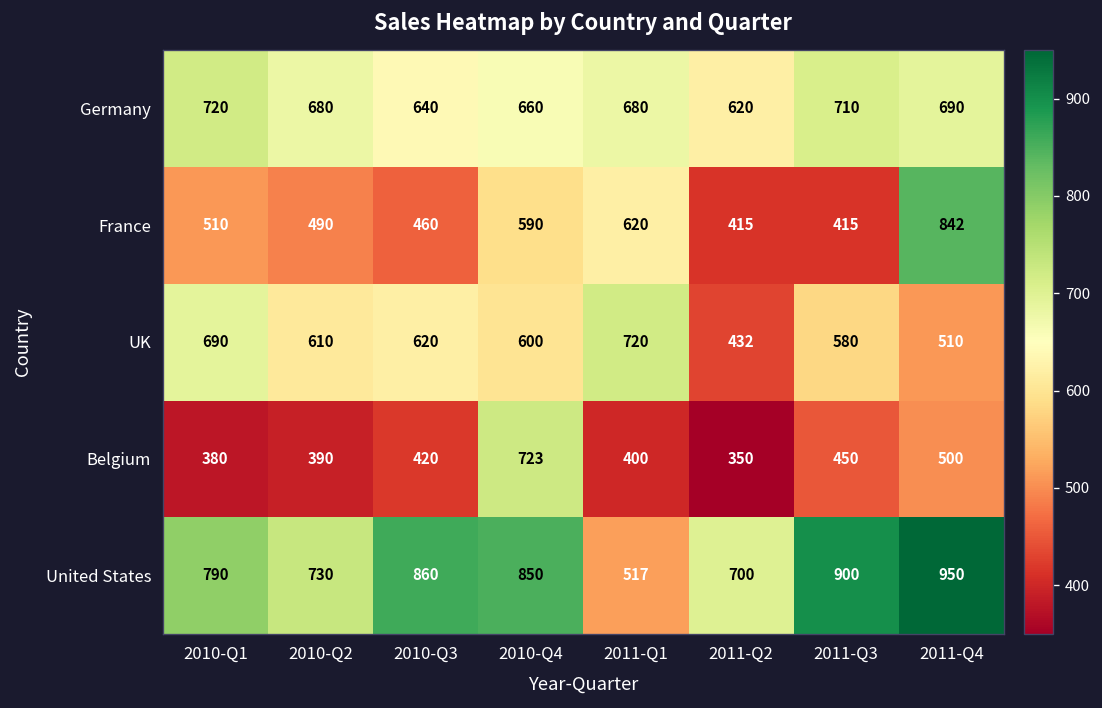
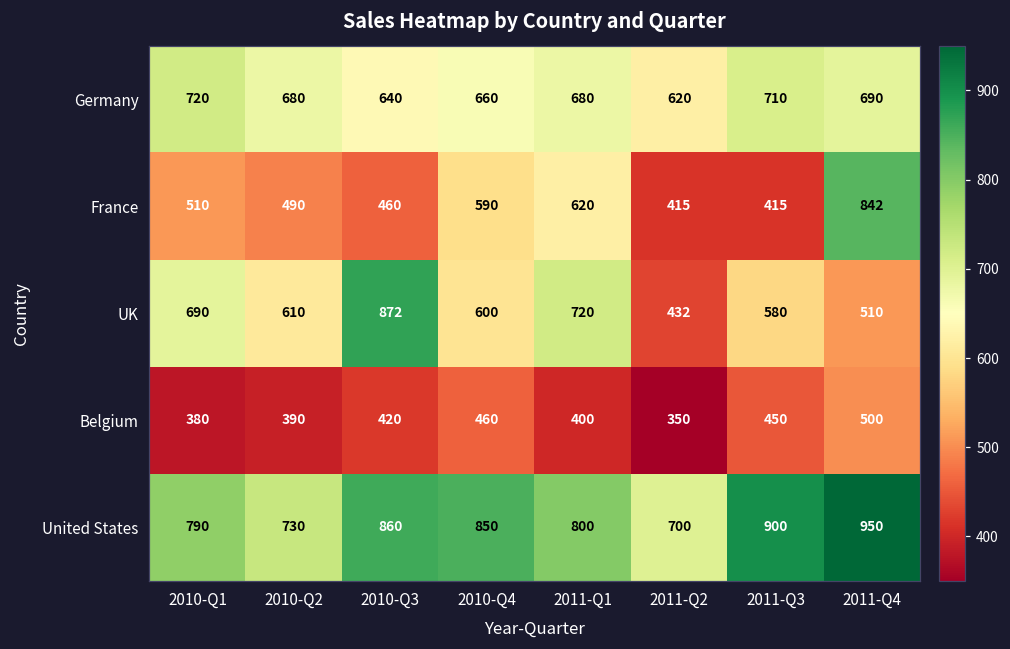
  {
    "Germany": {
      "2010-Q1": 720,
      "2010-Q2": 680,
      "2010-Q3": 640,
      "2010-Q4": 660,
      "2011-Q1": 680,
      "2011-Q2": 620,
      "2011-Q3": 710,
      "2011-Q4": 690
    },
    "France": {
      "2010-Q1": 510,
      "2010-Q2": 490,
      "2010-Q3": 460,
      "2010-Q4": 590,
      "2011-Q1": 620,
      "2011-Q2": 415,
      "2011-Q3": 415,
      "2011-Q4": 842
    },
    "UK": {
      "2010-Q1": 690,
      "2010-Q2": 610,
-     "2010-Q3": 620,
+     "2010-Q3": 872,
      "2010-Q4": 600,
      "2011-Q1": 720,
      "2011-Q2": 432,
      "2011-Q3": 580,
      "2011-Q4": 510
    },
    "Belgium": {
      "2010-Q1": 380,
      "2010-Q2": 390,
      "2010-Q3": 420,
-     "2010-Q4": 723,
+     "2010-Q4": 460,
      "2011-Q1": 400,
      "2011-Q2": 350,
      "2011-Q3": 450,
      "2011-Q4": 500
    },
    "United States": {
      "2010-Q1": 790,
      "2010-Q2": 730,
      "2010-Q3": 860,
      "2010-Q4": 850,
-     "2011-Q1": 517,
+     "2011-Q1": 800,
      "2011-Q2": 700,
      "2011-Q3": 900,
      "2011-Q4": 950
    }
  }
